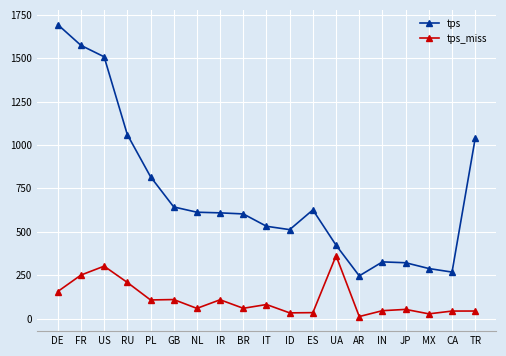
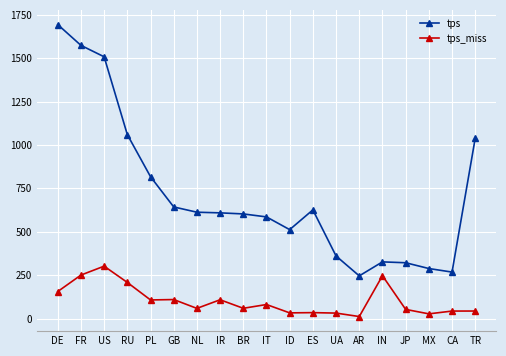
  {
    "tps": {
      "DE": 1690,
      "FR": 1570,
      "US": 1510,
      "RU": 1060,
      "PL": 820,
      "GB": 640,
      "NL": 610,
      "IR": 610,
      "BR": 600,
-     "IT": 530,
+     "IT": 590,
      "ID": 510,
      "ES": 630,
-     "UA": 420,
+     "UA": 360,
      "AR": 250,
      "IN": 330,
      "JP": 320,
      "MX": 290,
      "CA": 270,
      "TR": 1040
    },
    "tps_miss": {
      "DE": 160,
      "FR": 250,
      "US": 300,
      "RU": 210,
      "PL": 110,
      "GB": 110,
      "NL": 60,
      "IR": 110,
      "BR": 60,
      "IT": 80,
      "ID": 30,
      "ES": 40,
-     "UA": 360,
+     "UA": 30,
      "AR": 10,
-     "IN": 50,
+     "IN": 250,
      "JP": 50,
      "MX": 30,
      "CA": 40,
      "TR": 40
    }
  }
